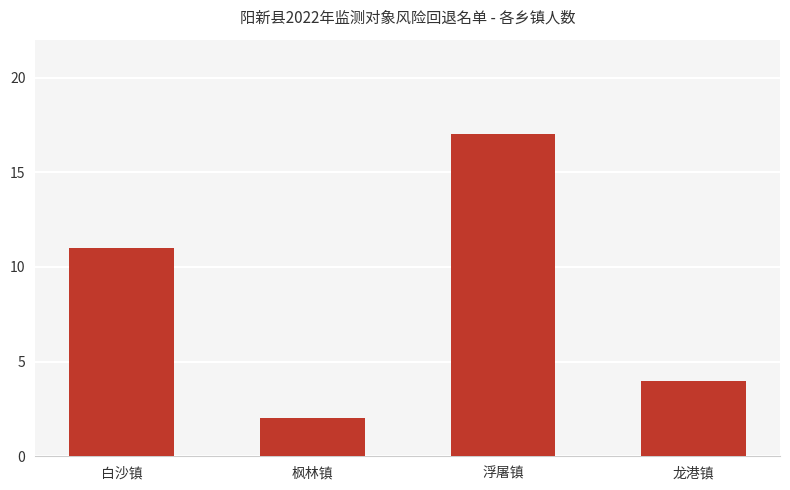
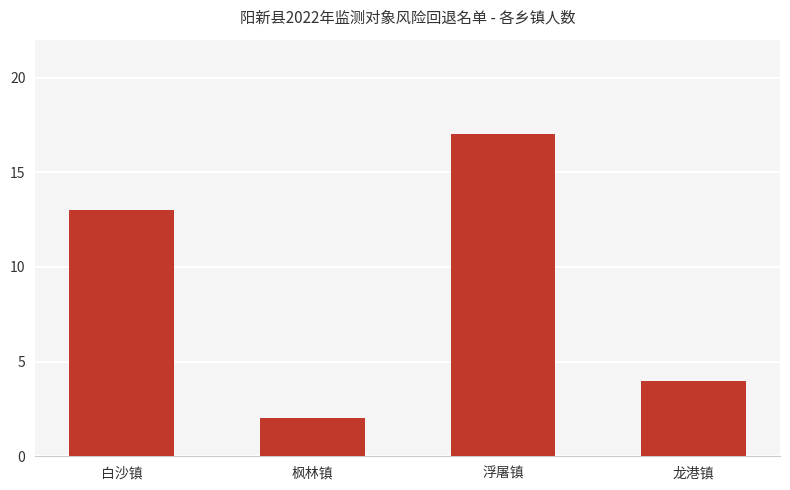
  {
-   "白沙镇": 11,
+   "白沙镇": 13,
    "枫林镇": 2,
    "浮屠镇": 17,
    "龙港镇": 4
  }
